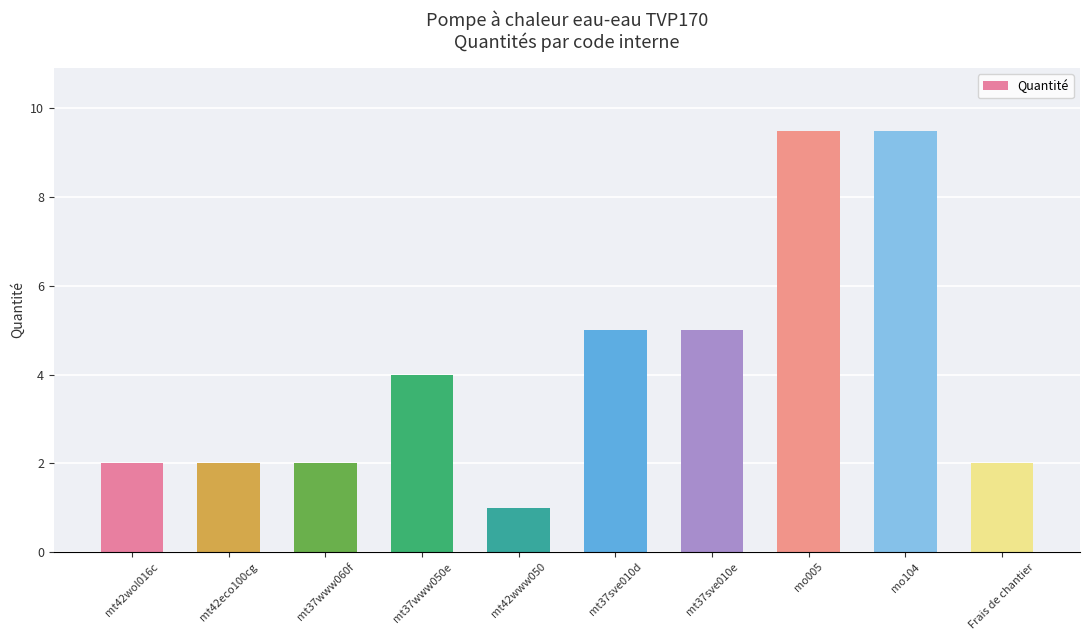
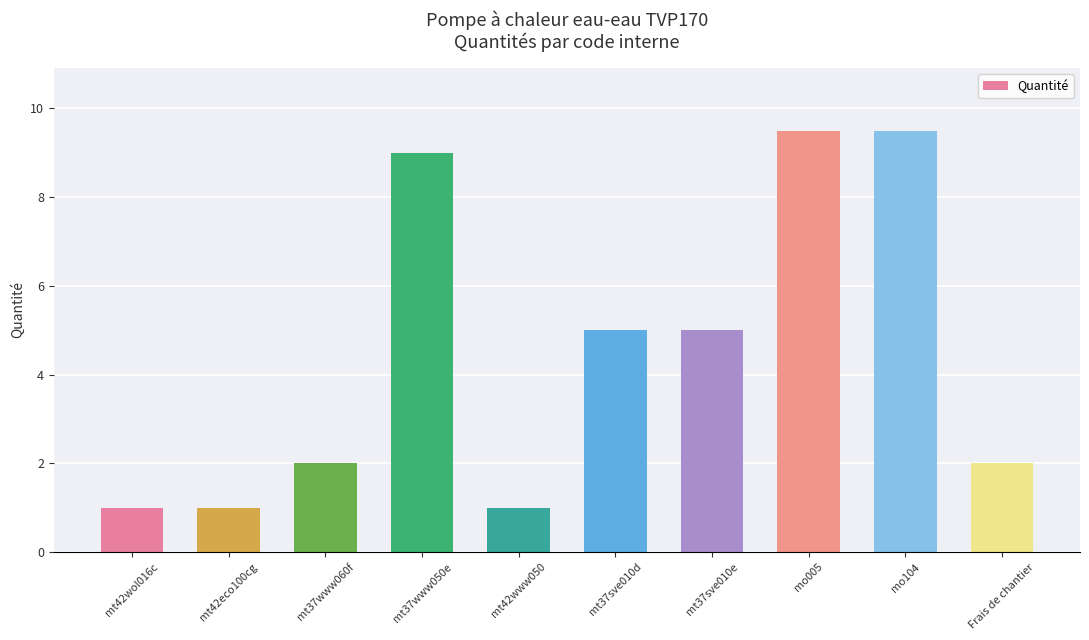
  {
-   "mt42wol016c": 2,
-   "mt42eco100cg": 2,
+   "mt42wol016c": 1,
+   "mt42eco100cg": 1,
    "mt37www060f": 2,
-   "mt37www050e": 4,
+   "mt37www050e": 9,
    "mt42www050": 1,
    "mt37sve010d": 5,
    "mt37sve010e": 5,
    "mo005": 9.5,
    "mo104": 9.5,
    "Frais de chantier": 2
  }
